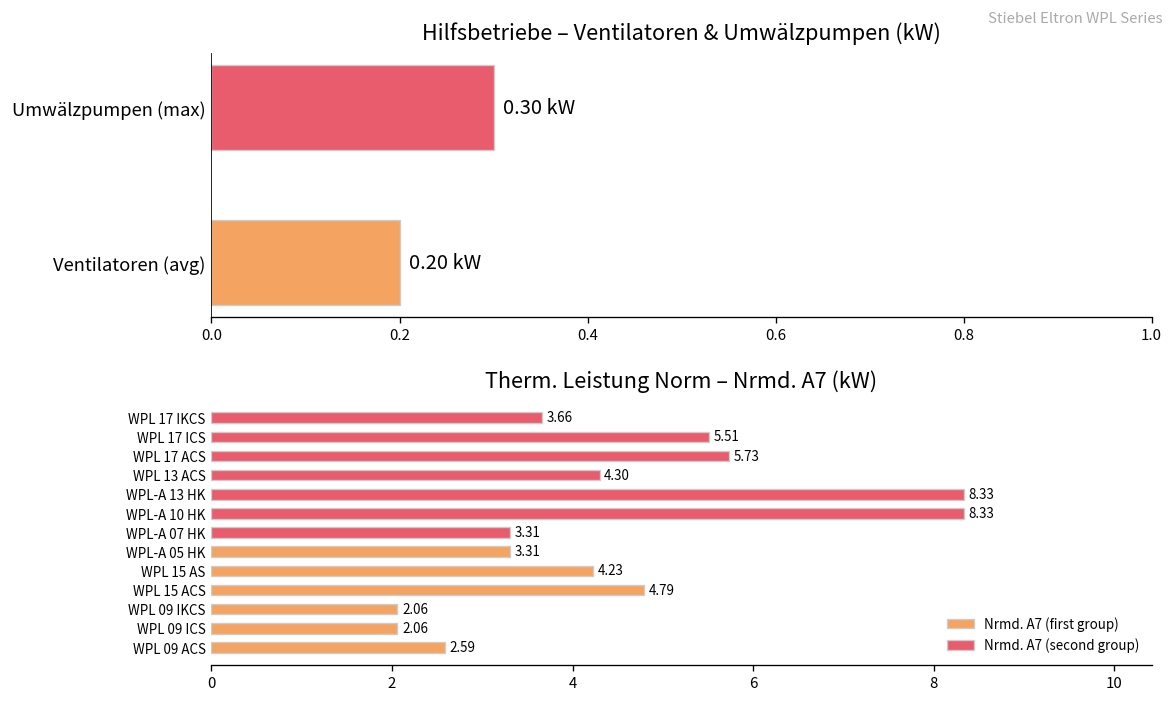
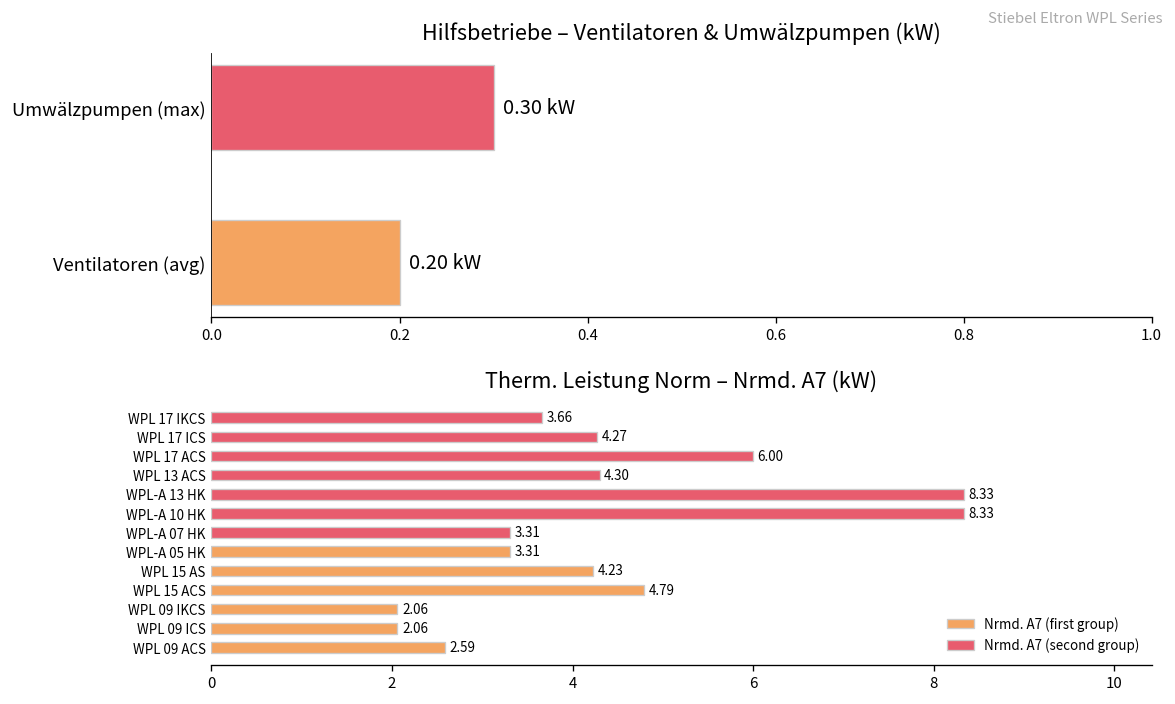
  {
    "Hilfsbetriebe – Ventilatoren & Umwälzpumpen (kW)": {
      "Umwälzpumpen (max)": 0.30,
      "Ventilatoren (avg)": 0.20
    },
    "Therm. Leistung Norm – Nrmd. A7 (kW)": {
      "Nrmd. A7 (first group)": {
        "WPL-A 05 HK": 3.31,
        "WPL 15 AS": 4.23,
        "WPL 15 ACS": 4.79,
        "WPL 09 IKCS": 2.06,
        "WPL 09 ICS": 2.06,
        "WPL 09 ACS": 2.59
      },
      "Nrmd. A7 (second group)": {
        "WPL 17 IKCS": 3.66,
-       "WPL 17 ICS": 5.51,
-       "WPL 17 ACS": 5.73,
+       "WPL 17 ICS": 4.27,
+       "WPL 17 ACS": 6.00,
        "WPL 13 ACS": 4.30,
        "WPL-A 13 HK": 8.33,
        "WPL-A 10 HK": 8.33,
        "WPL-A 07 HK": 3.31
      }
    }
  }
